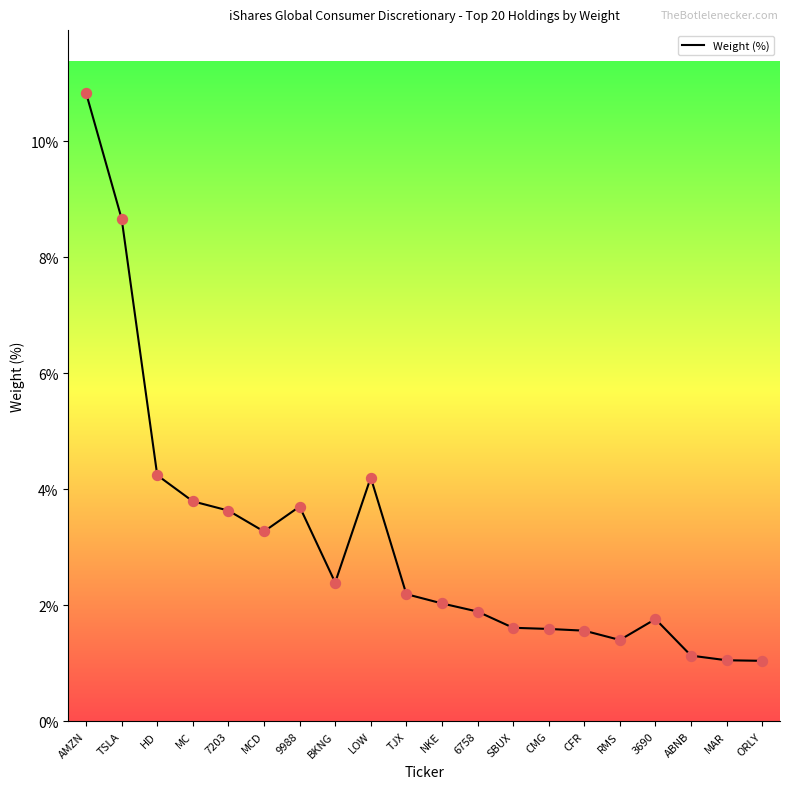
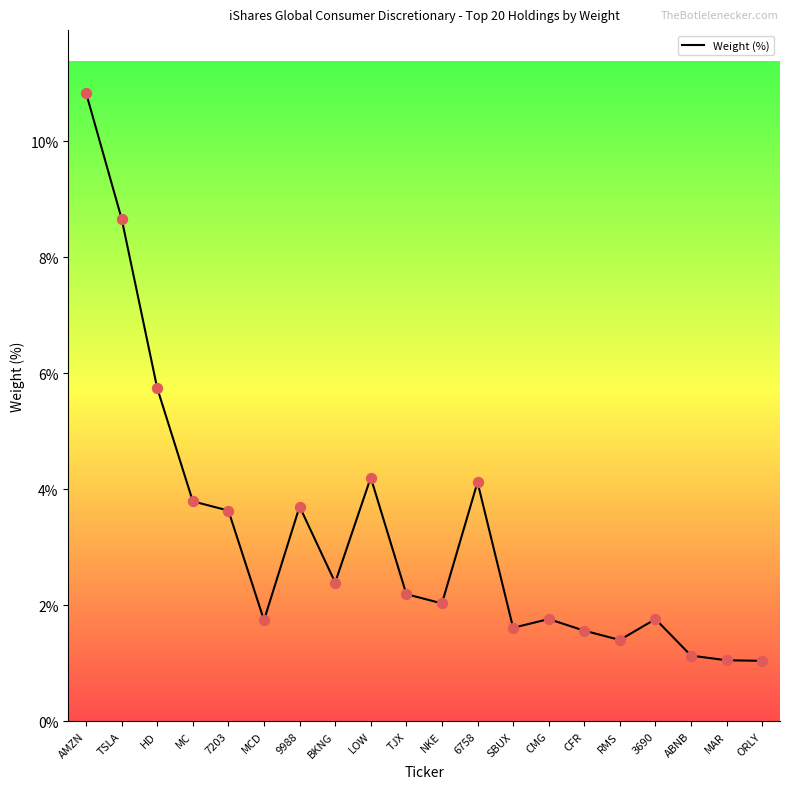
  {
    "AMZN": "10.8%",
    "TSLA": "8.7%",
-   "HD": "4.2%",
+   "HD": "5.7%",
    "MC": "3.8%",
    "7203": "3.6%",
-   "MCD": "3.3%",
+   "MCD": "1.7%",
    "9988": "3.7%",
    "BKNG": "2.4%",
    "LOW": "4.2%",
    "TJX": "2.2%",
    "NKE": "2.0%",
-   "6758": "1.9%",
+   "6758": "4.1%",
    "SBUX": "1.6%",
-   "CMG": "1.6%",
+   "CMG": "1.8%",
    "CFR": "1.6%",
    "RMS": "1.4%",
    "3690": "1.8%",
    "ABNB": "1.1%",
    "MAR": "1.1%",
    "ORLY": "1.0%"
  }
